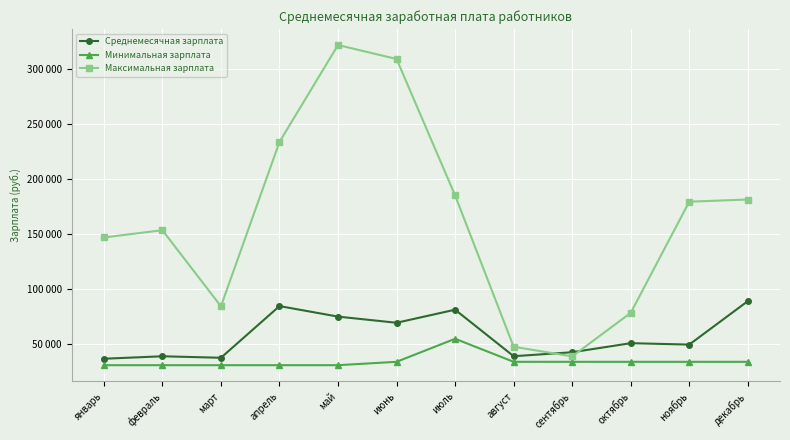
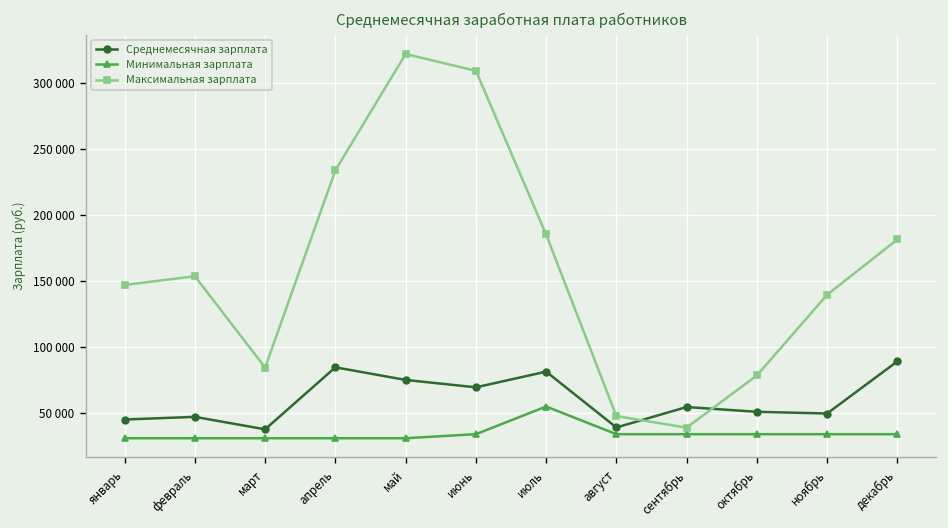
  {
    "Среднемесячная зарплата": {
-     "январь": 36000,
-     "февраль": 39000,
+     "январь": 45000,
+     "февраль": 47000,
      "март": 37000,
      "апрель": 84000,
      "май": 75000,
      "июнь": 69000,
      "июль": 81000,
      "август": 39000,
-     "сентябрь": 42000,
+     "сентябрь": 54000,
      "октябрь": 51000,
      "ноябрь": 49000,
      "декабрь": 89000
    },
    "Минимальная зарплата": {
      "январь": 31000,
      "февраль": 31000,
      "март": 31000,
      "апрель": 31000,
      "май": 31000,
      "июнь": 34000,
      "июль": 55000,
      "август": 34000,
      "сентябрь": 34000,
      "октябрь": 34000,
      "ноябрь": 34000,
      "декабрь": 34000
    },
    "Максимальная зарплата": {
      "январь": 147000,
      "февраль": 153000,
      "март": 84000,
      "апрель": 234000,
      "май": 322000,
      "июнь": 309000,
      "июль": 185000,
      "август": 47000,
      "сентябрь": 39000,
      "октябрь": 78000,
-     "ноябрь": 179000,
+     "ноябрь": 139000,
      "декабрь": 181000
    }
  }
